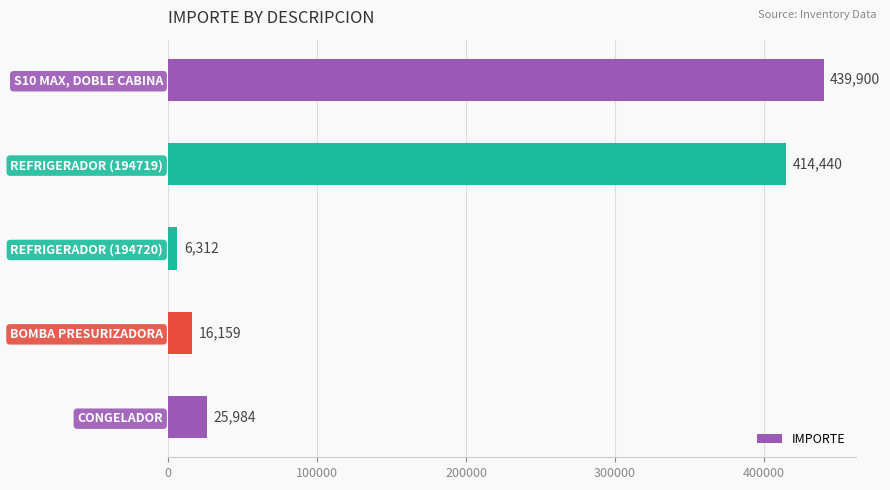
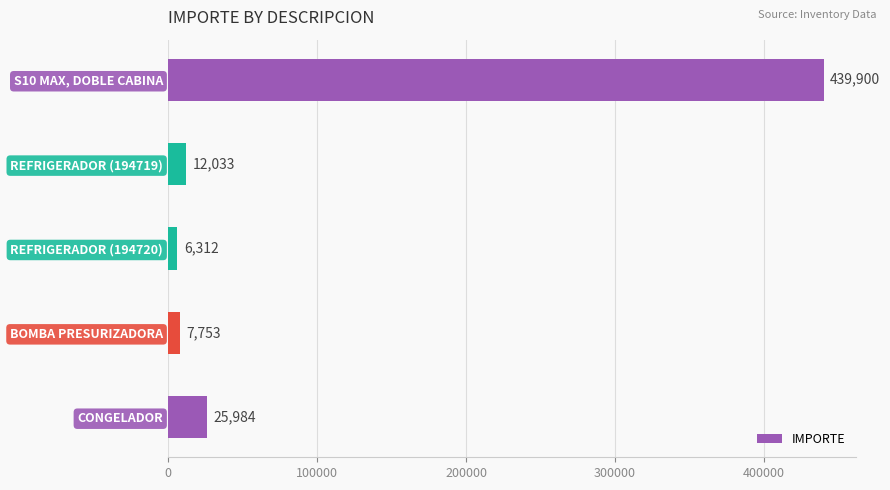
  {
    "S10 MAX, DOBLE CABINA": "439,900",
-   "REFRIGERADOR (194719)": "414,440",
+   "REFRIGERADOR (194719)": "12,033",
    "REFRIGERADOR (194720)": "6,312",
-   "BOMBA PRESURIZADORA": "16,159",
+   "BOMBA PRESURIZADORA": "7,753",
    "CONGELADOR": "25,984"
  }
